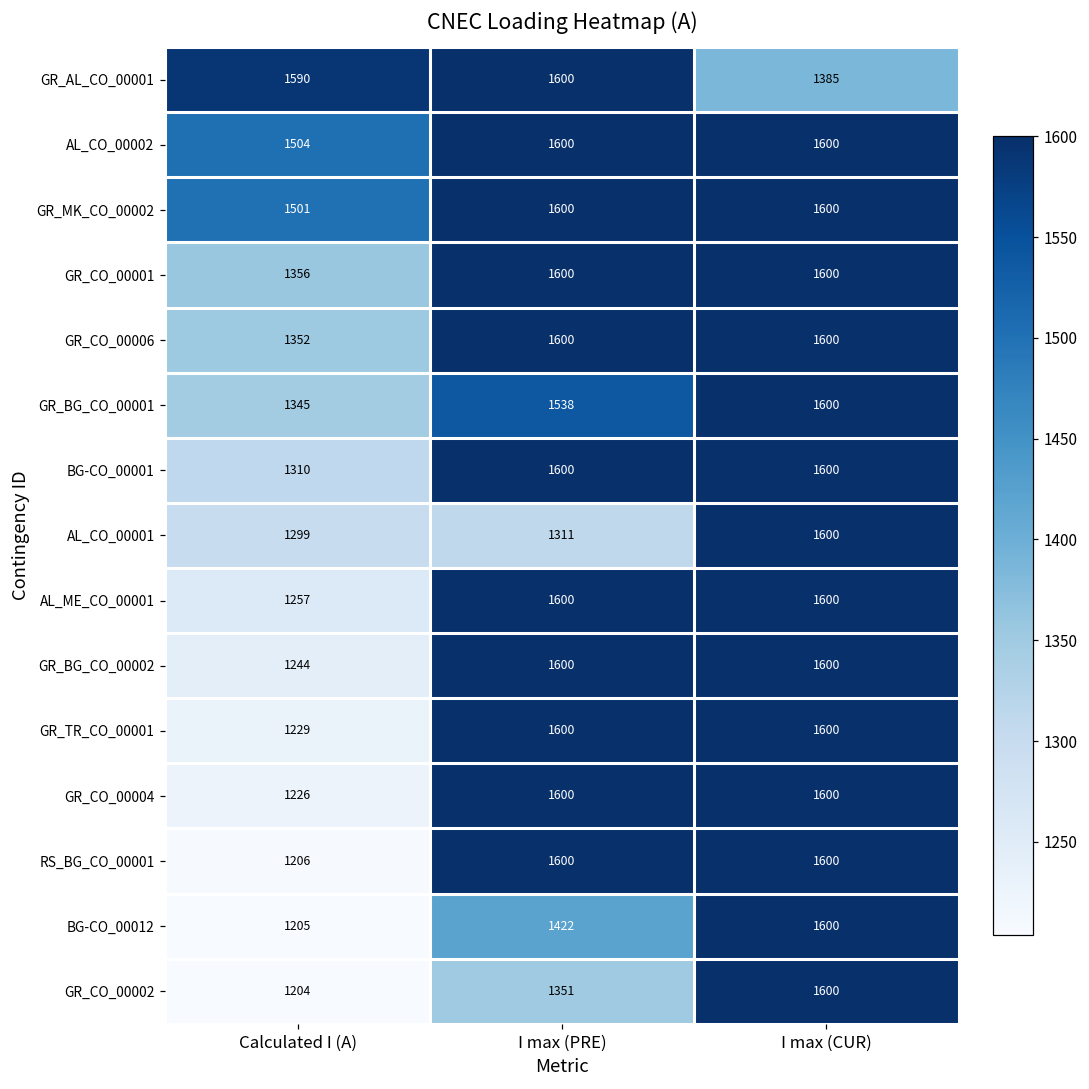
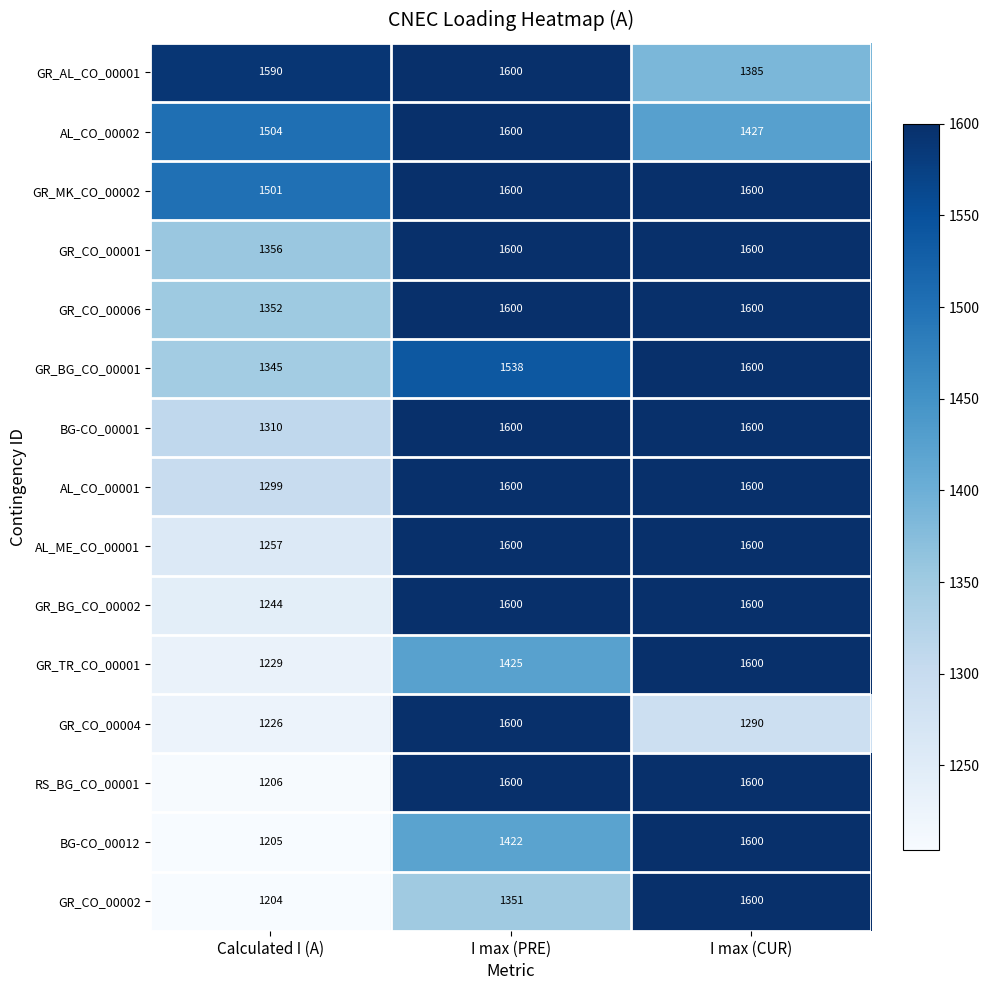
  {
    "GR_AL_CO_00001": {
      "Calculated I (A)": 1590,
      "I max (PRE)": 1600,
      "I max (CUR)": 1385
    },
    "AL_CO_00002": {
      "Calculated I (A)": 1504,
      "I max (PRE)": 1600,
-     "I max (CUR)": 1600
+     "I max (CUR)": 1427
    },
    "GR_MK_CO_00002": {
      "Calculated I (A)": 1501,
      "I max (PRE)": 1600,
      "I max (CUR)": 1600
    },
    "GR_CO_00001": {
      "Calculated I (A)": 1356,
      "I max (PRE)": 1600,
      "I max (CUR)": 1600
    },
    "GR_CO_00006": {
      "Calculated I (A)": 1352,
      "I max (PRE)": 1600,
      "I max (CUR)": 1600
    },
    "GR_BG_CO_00001": {
      "Calculated I (A)": 1345,
      "I max (PRE)": 1538,
      "I max (CUR)": 1600
    },
    "BG-CO_00001": {
      "Calculated I (A)": 1310,
      "I max (PRE)": 1600,
      "I max (CUR)": 1600
    },
    "AL_CO_00001": {
      "Calculated I (A)": 1299,
-     "I max (PRE)": 1311,
+     "I max (PRE)": 1600,
      "I max (CUR)": 1600
    },
    "AL_ME_CO_00001": {
      "Calculated I (A)": 1257,
      "I max (PRE)": 1600,
      "I max (CUR)": 1600
    },
    "GR_BG_CO_00002": {
      "Calculated I (A)": 1244,
      "I max (PRE)": 1600,
      "I max (CUR)": 1600
    },
    "GR_TR_CO_00001": {
      "Calculated I (A)": 1229,
-     "I max (PRE)": 1600,
+     "I max (PRE)": 1425,
      "I max (CUR)": 1600
    },
    "GR_CO_00004": {
      "Calculated I (A)": 1226,
      "I max (PRE)": 1600,
-     "I max (CUR)": 1600
+     "I max (CUR)": 1290
    },
    "RS_BG_CO_00001": {
      "Calculated I (A)": 1206,
      "I max (PRE)": 1600,
      "I max (CUR)": 1600
    },
    "BG-CO_00012": {
      "Calculated I (A)": 1205,
      "I max (PRE)": 1422,
      "I max (CUR)": 1600
    },
    "GR_CO_00002": {
      "Calculated I (A)": 1204,
      "I max (PRE)": 1351,
      "I max (CUR)": 1600
    }
  }
